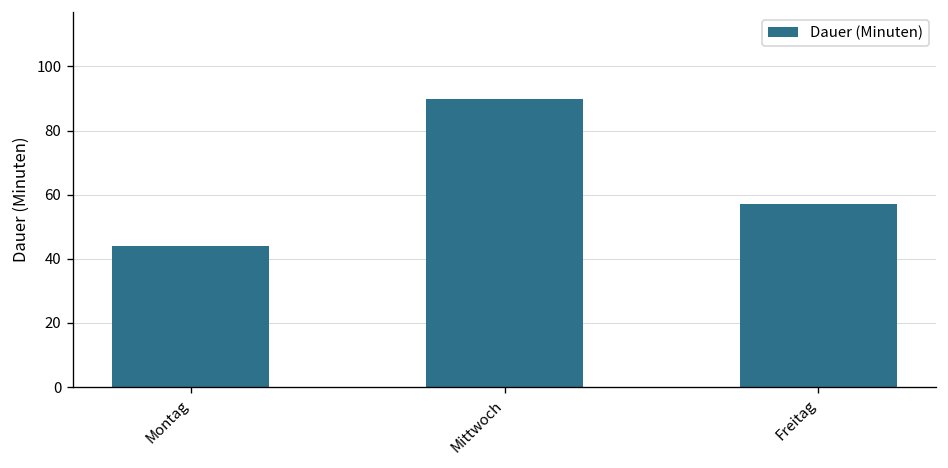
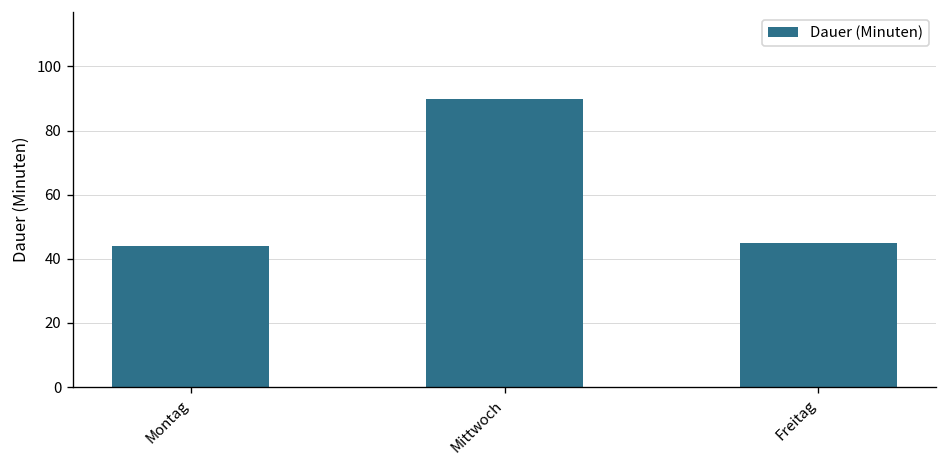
  {
    "Montag": 44,
    "Mittwoch": 90,
-   "Freitag": 57
+   "Freitag": 45
  }
